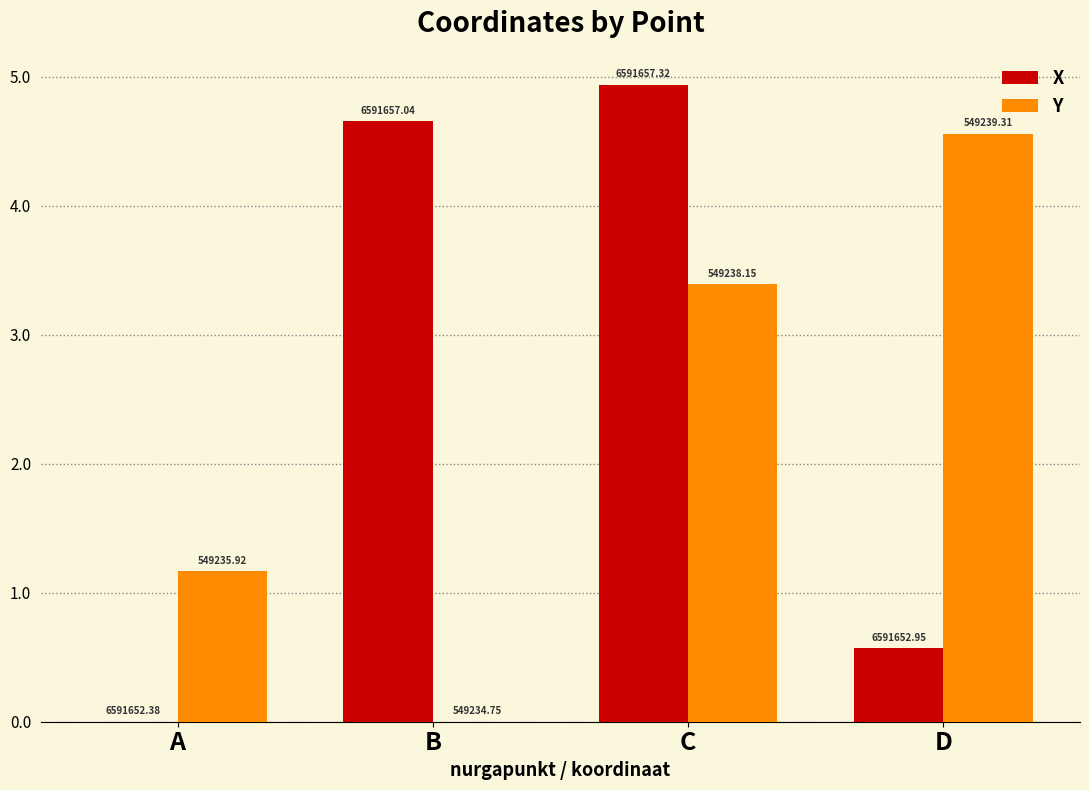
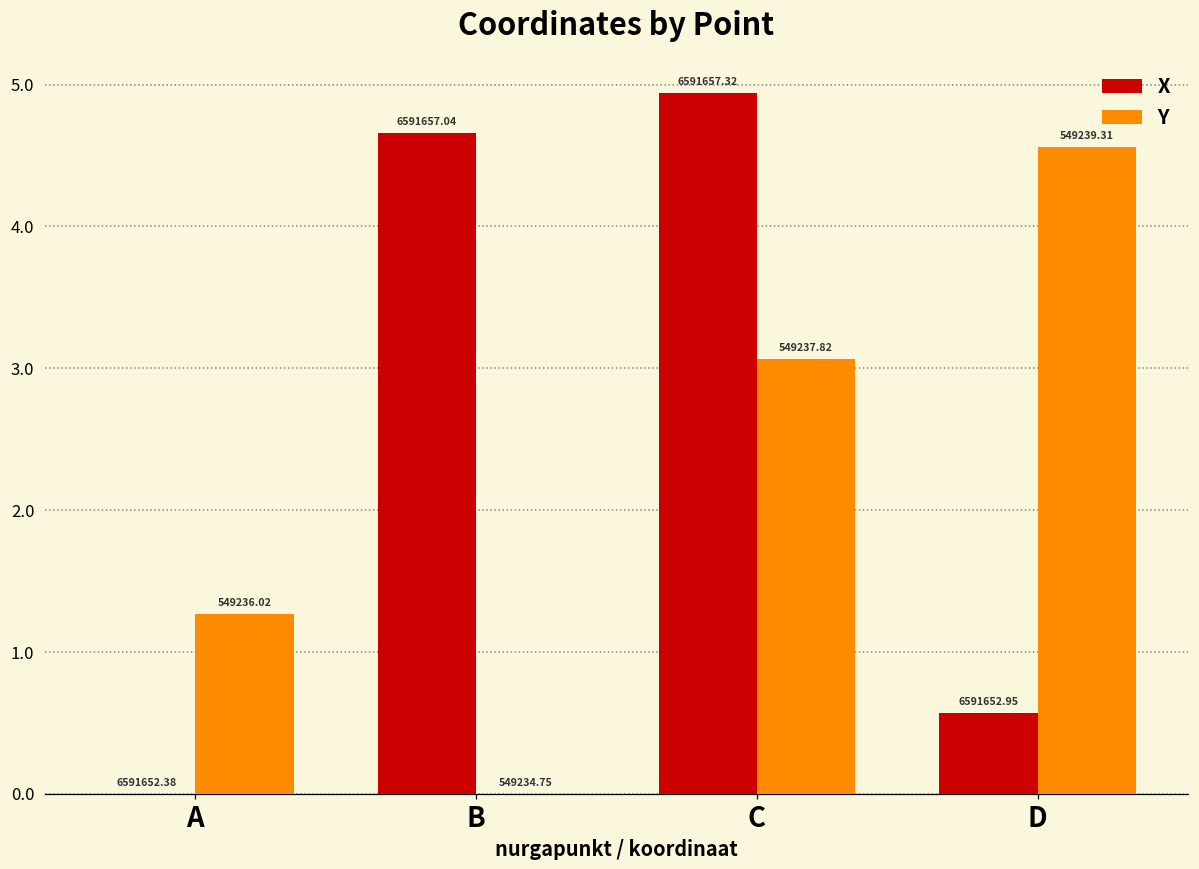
  {
    "Y": {
-     "A": 549235.92,
-     "C": 549238.15
+     "A": 549236.02,
+     "C": 549237.82
    }
  }
